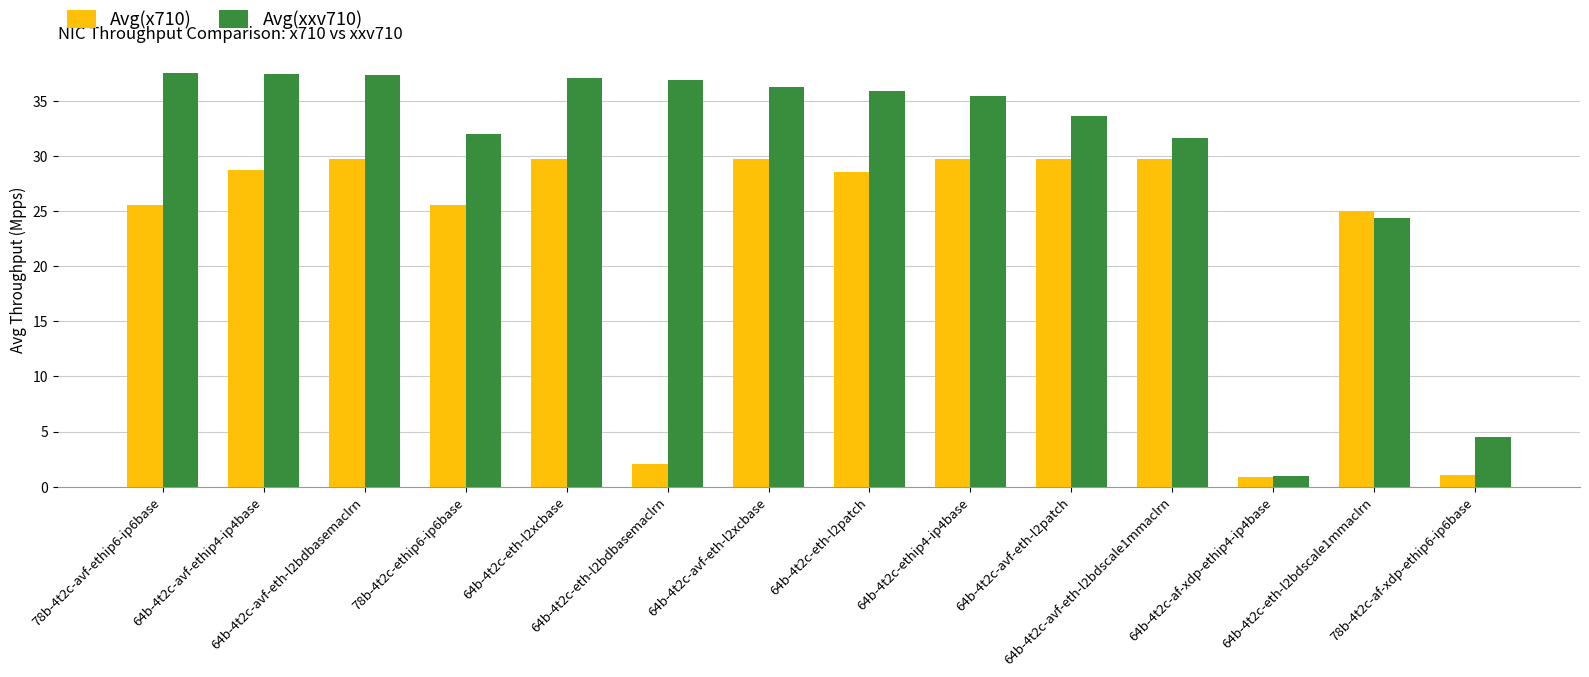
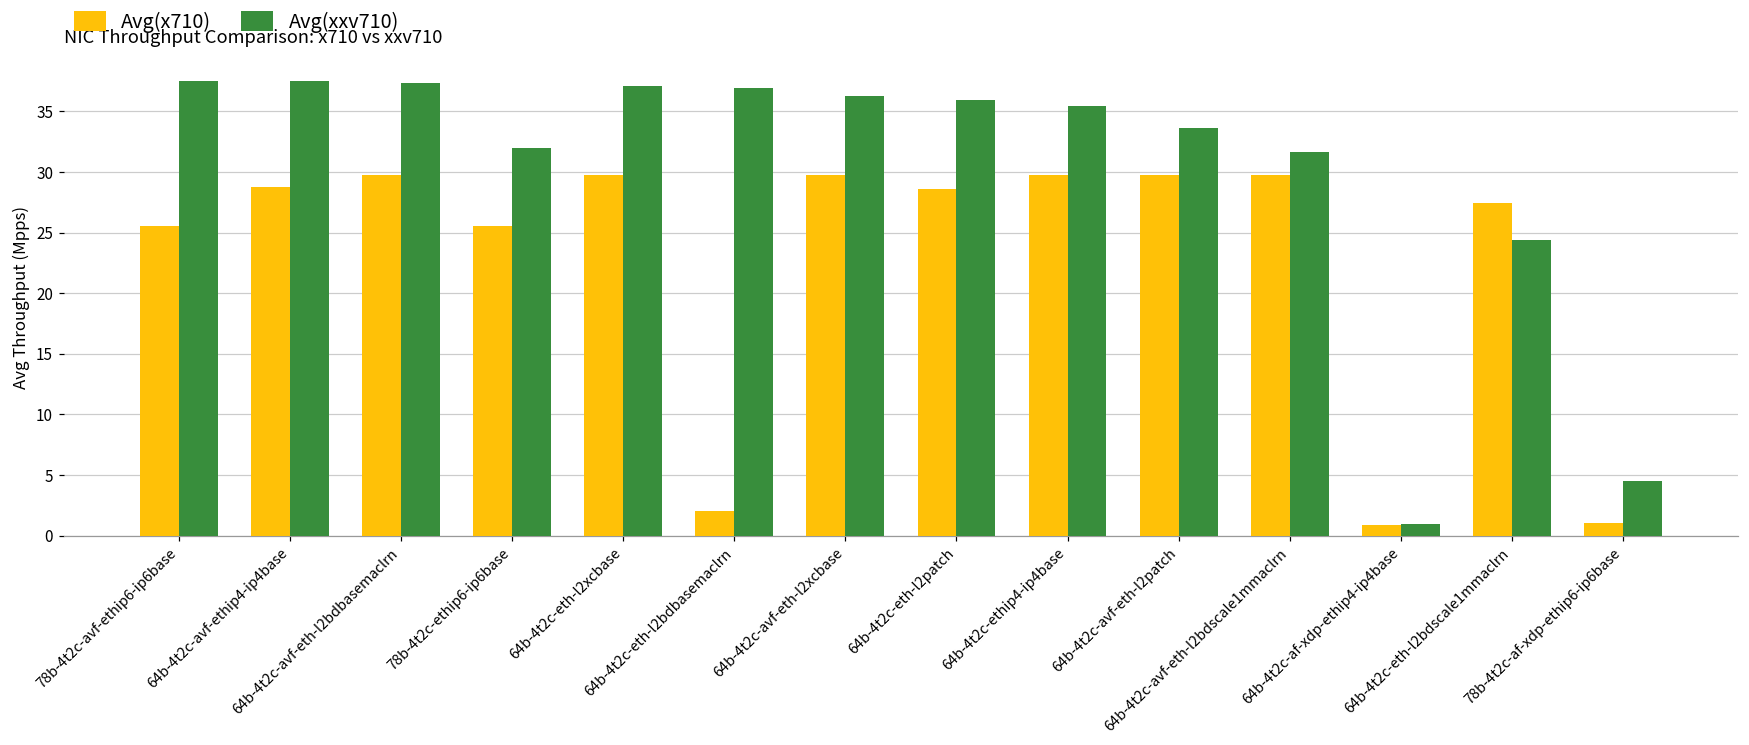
  {
    "Avg(x710)": {
      "78b-4t2c-avf-ethip6-ip6base": 25.5,
      "64b-4t2c-avf-ethip4-ip4base": 28.7,
      "64b-4t2c-avf-eth-l2bdbasemaclrn": 29.8,
      "78b-4t2c-ethip6-ip6base": 25.5,
      "64b-4t2c-eth-l2xcbase": 29.8,
      "64b-4t2c-eth-l2bdbasemaclrn": 2.0,
      "64b-4t2c-avf-eth-l2xcbase": 29.8,
      "64b-4t2c-eth-l2patch": 28.6,
      "64b-4t2c-ethip4-ip4base": 29.8,
      "64b-4t2c-avf-eth-l2patch": 29.8,
      "64b-4t2c-avf-eth-l2bdscale1mmaclrn": 29.8,
      "64b-4t2c-af-xdp-ethip4-ip4base": 0.9,
-     "64b-4t2c-eth-l2bdscale1mmaclrn": 25.0,
+     "64b-4t2c-eth-l2bdscale1mmaclrn": 27.4,
      "78b-4t2c-af-xdp-ethip6-ip6base": 1.0
    },
    "Avg(xxv710)": {
      "78b-4t2c-avf-ethip6-ip6base": 37.5,
      "64b-4t2c-avf-ethip4-ip4base": 37.5,
      "64b-4t2c-avf-eth-l2bdbasemaclrn": 37.3,
      "78b-4t2c-ethip6-ip6base": 32.0,
      "64b-4t2c-eth-l2xcbase": 37.1,
      "64b-4t2c-eth-l2bdbasemaclrn": 36.9,
      "64b-4t2c-avf-eth-l2xcbase": 36.3,
      "64b-4t2c-eth-l2patch": 35.9,
      "64b-4t2c-ethip4-ip4base": 35.4,
      "64b-4t2c-avf-eth-l2patch": 33.6,
      "64b-4t2c-avf-eth-l2bdscale1mmaclrn": 31.7,
      "64b-4t2c-af-xdp-ethip4-ip4base": 0.9,
      "64b-4t2c-eth-l2bdscale1mmaclrn": 24.4,
      "78b-4t2c-af-xdp-ethip6-ip6base": 4.5
    }
  }
